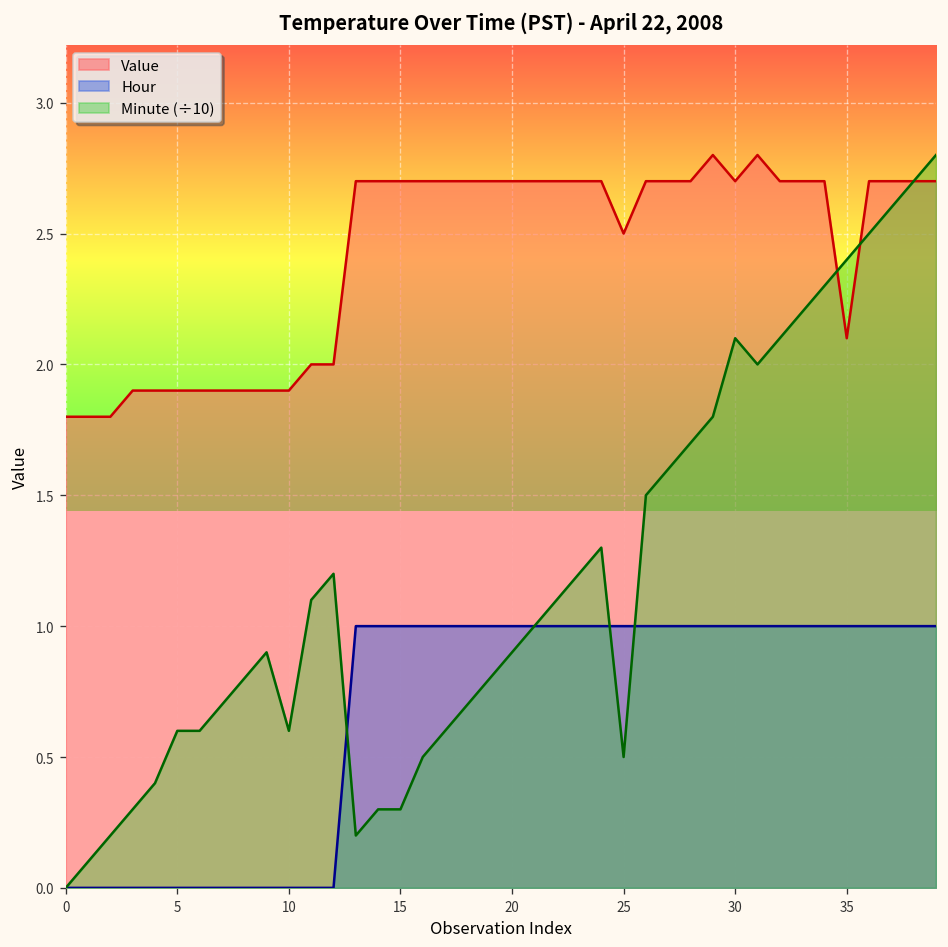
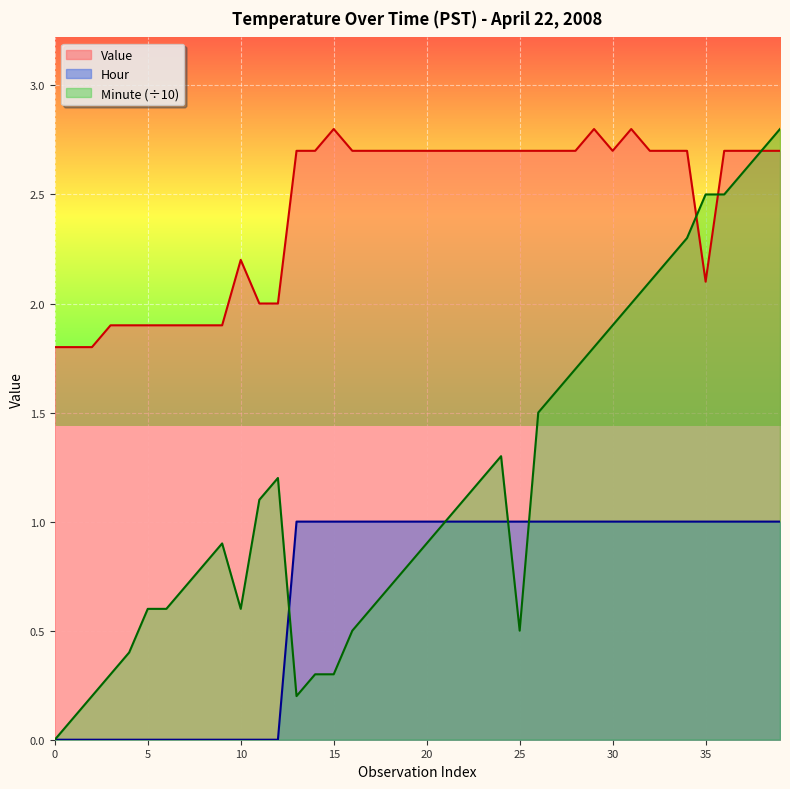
  {
    "Value": {
      "0": 1.8,
      "5": 1.9,
-     "10": 1.9,
-     "15": 2.7,
+     "10": 2.2,
+     "15": 2.8,
      "20": 2.7,
-     "25": 2.5,
+     "25": 2.7,
      "30": 2.7,
      "35": 2.1
    },
    "Hour": {
      "5": 0.00,
      "10": 0.00,
      "15": 1.00,
      "20": 1.00,
      "25": 1.00,
      "30": 1.00,
      "35": 1.00
    },
    "Minute (÷10)": {
      "5": 0.60,
      "10": 0.60,
      "15": 0.30,
      "20": 0.90,
      "25": 0.50,
-     "30": 2.10,
-     "35": 2.40
+     "30": 1.90,
+     "35": 2.50
    }
  }
